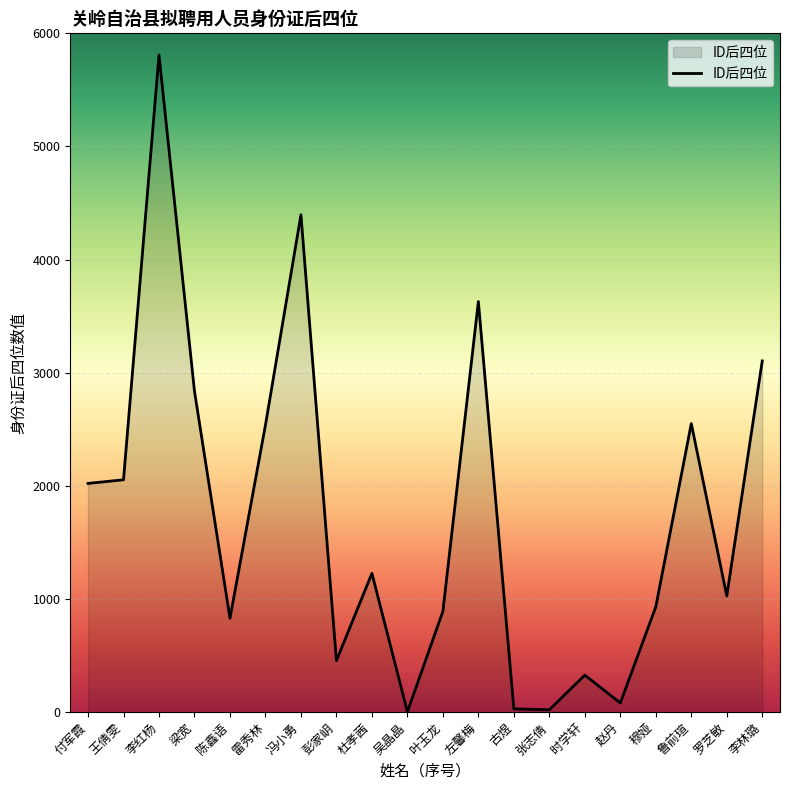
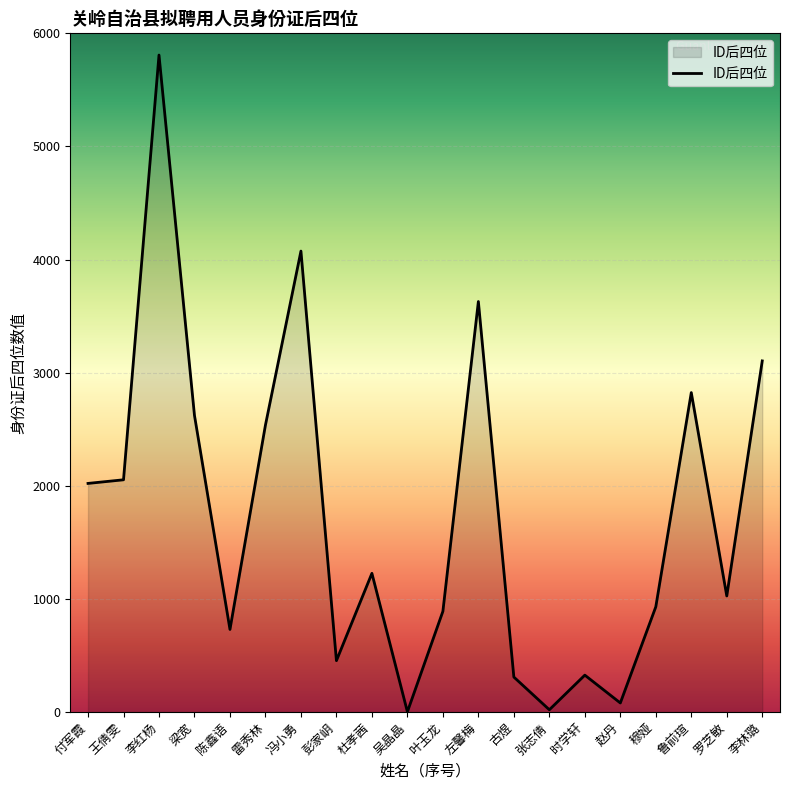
  {
    "付军霞": 2020,
    "王倩雯": 2050,
    "李红杨": 5810,
-   "梁宽": 2840,
-   "陈鑫语": 830,
+   "梁宽": 2620,
+   "陈鑫语": 730,
    "雷秀林": 2540,
-   "冯小勇": 4400,
+   "冯小勇": 4080,
    "彭家岄": 450,
    "杜孝茜": 1230,
    "吴晶晶": 0,
    "叶玉龙": 890,
    "左馨梅": 3630,
-   "古煜": 30,
+   "古煜": 310,
    "张志倩": 20,
    "时学轩": 330,
    "赵丹": 80,
    "穆娅": 930,
-   "鲁前瑄": 2550,
+   "鲁前瑄": 2820,
    "罗芝敏": 1030,
    "李林璐": 3100
  }
